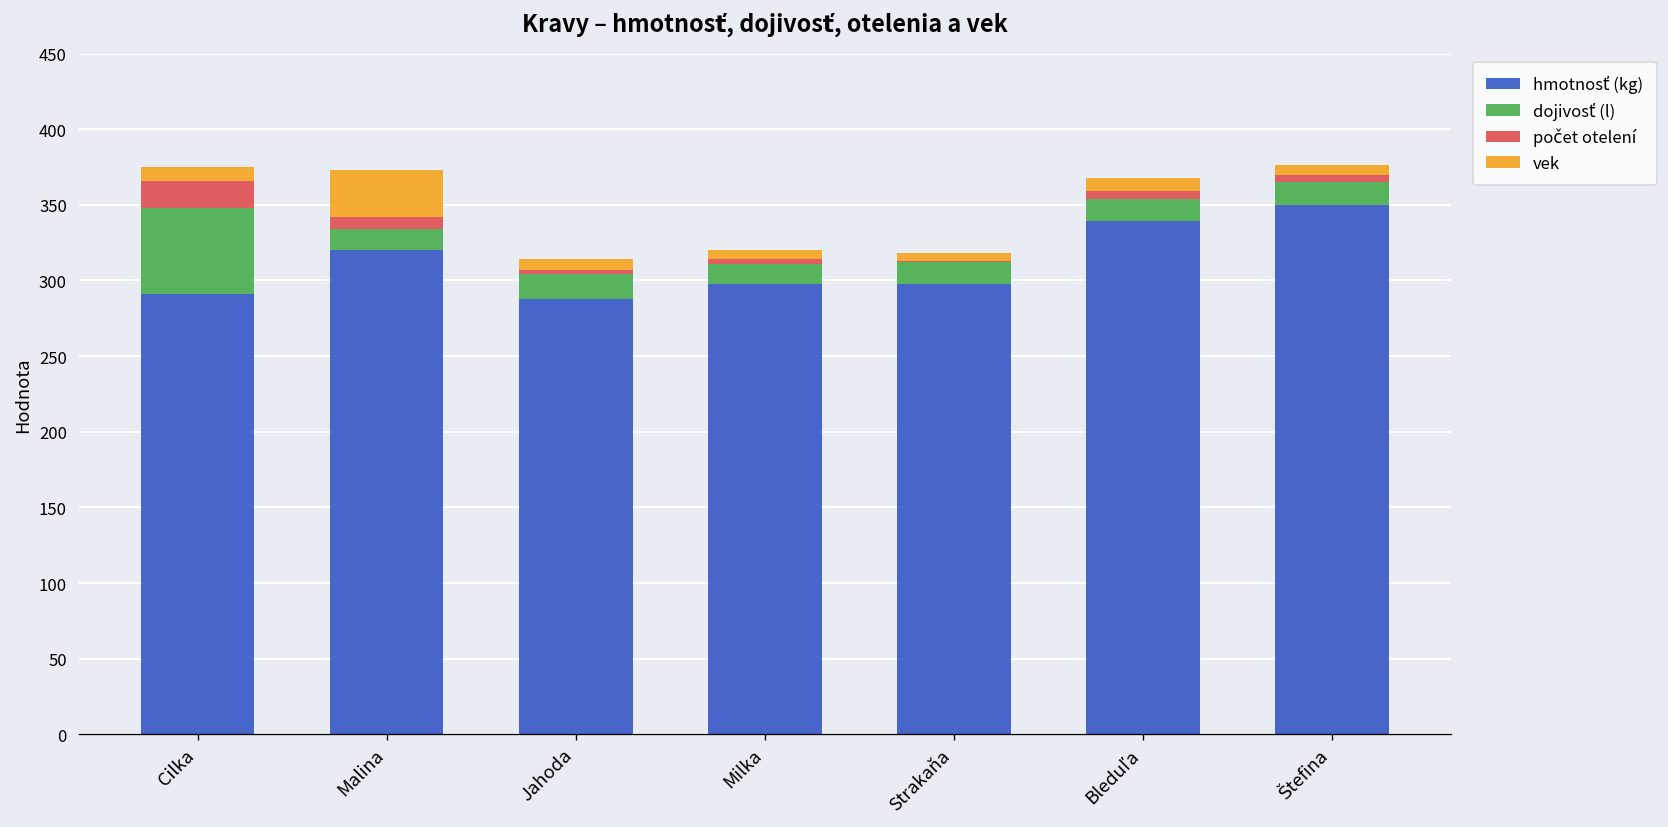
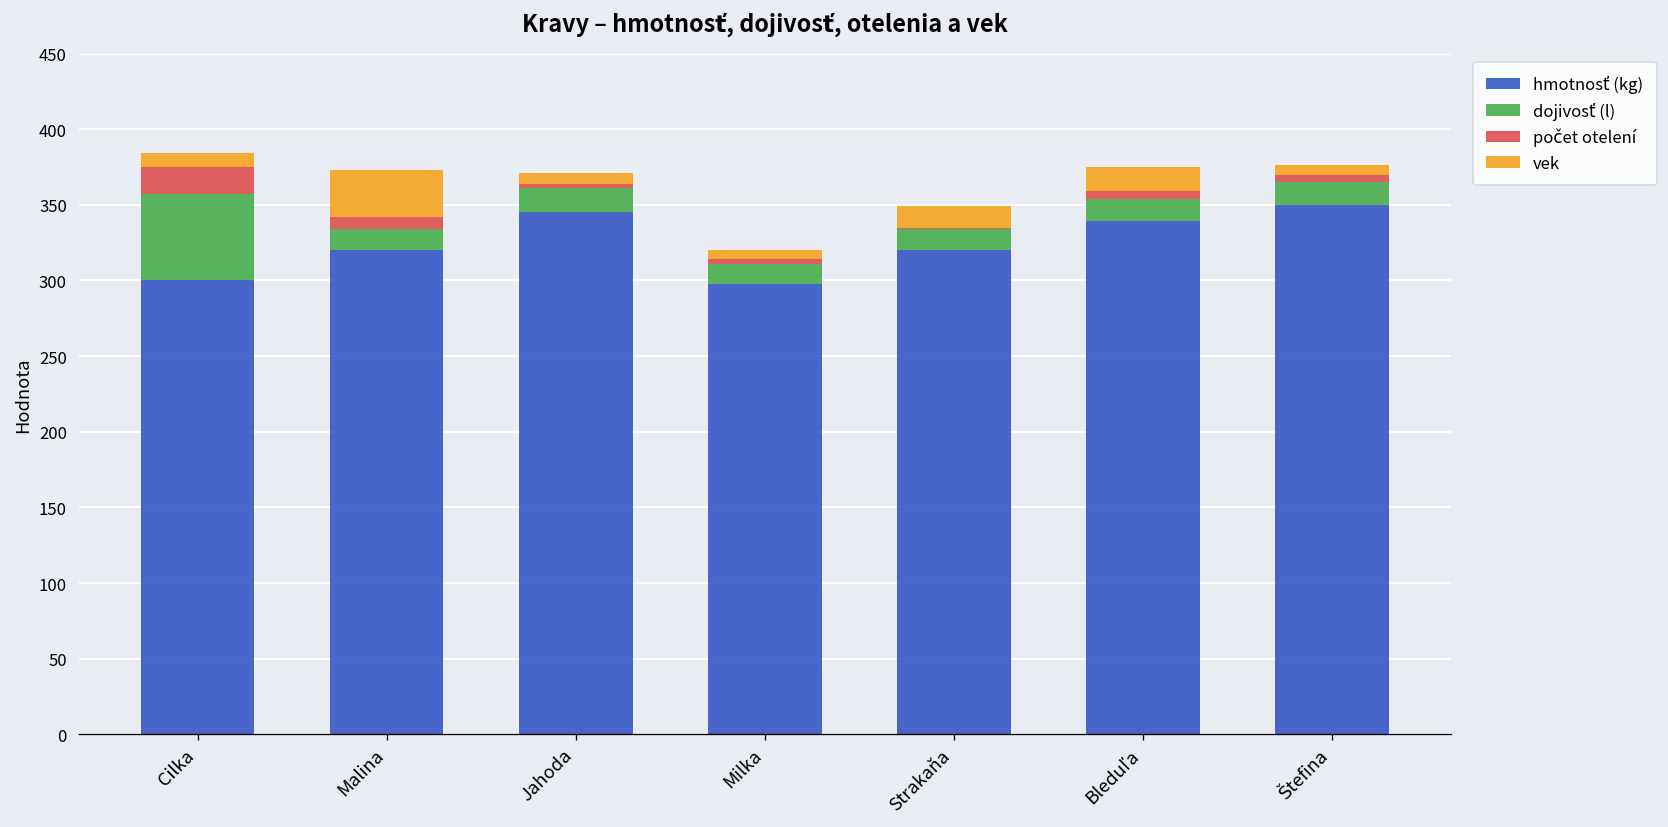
  {
    "hmotnosť (kg)": {
-     "Cilka": 291,
+     "Cilka": 300,
      "Malina": 320,
-     "Jahoda": 288,
+     "Jahoda": 345,
      "Milka": 298,
-     "Strakaňa": 298,
+     "Strakaňa": 320,
      "Bleduľa": 339,
      "Štefina": 350
    },
    "dojivosť (l)": {
      "Cilka": 57,
      "Malina": 14,
      "Jahoda": 16,
      "Milka": 13,
      "Strakaňa": 14,
      "Bleduľa": 15,
      "Štefina": 15
    },
    "počet otelení": {
      "Cilka": 18,
      "Malina": 8,
      "Jahoda": 3,
      "Milka": 3,
      "Bleduľa": 5,
      "Štefina": 5
    },
    "vek": {
      "Cilka": 9,
      "Malina": 31,
      "Jahoda": 7,
      "Milka": 6,
-     "Strakaňa": 5,
-     "Bleduľa": 9,
+     "Strakaňa": 14,
+     "Bleduľa": 16,
      "Štefina": 6
    }
  }
